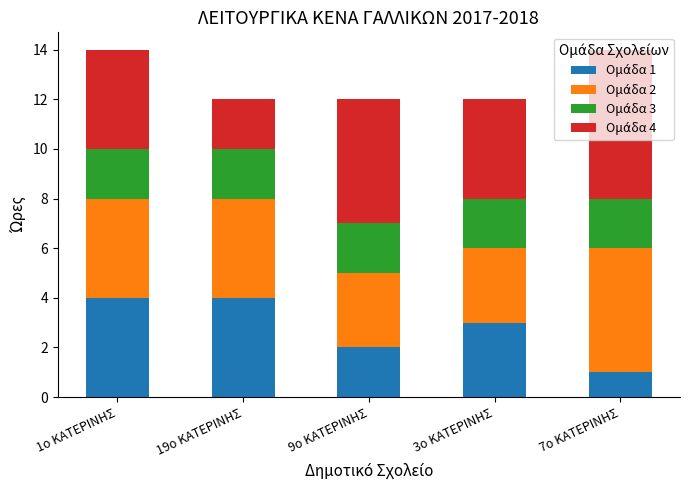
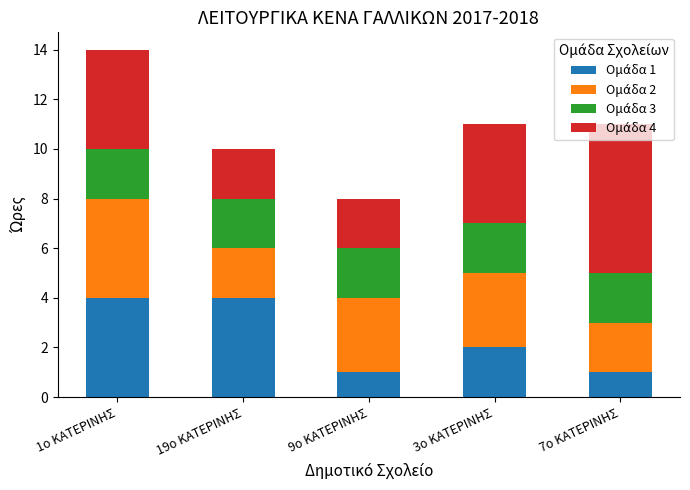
  {
    "Ομάδα 1": {
      "1ο ΚΑΤΕΡΙΝΗΣ": 4,
      "19ο ΚΑΤΕΡΙΝΗΣ": 4,
-     "9ο ΚΑΤΕΡΙΝΗΣ": 2,
-     "3ο ΚΑΤΕΡΙΝΗΣ": 3,
+     "9ο ΚΑΤΕΡΙΝΗΣ": 1,
+     "3ο ΚΑΤΕΡΙΝΗΣ": 2,
      "7ο ΚΑΤΕΡΙΝΗΣ": 1
    },
    "Ομάδα 2": {
      "1ο ΚΑΤΕΡΙΝΗΣ": 4,
-     "19ο ΚΑΤΕΡΙΝΗΣ": 4,
+     "19ο ΚΑΤΕΡΙΝΗΣ": 2,
      "9ο ΚΑΤΕΡΙΝΗΣ": 3,
      "3ο ΚΑΤΕΡΙΝΗΣ": 3,
-     "7ο ΚΑΤΕΡΙΝΗΣ": 5
+     "7ο ΚΑΤΕΡΙΝΗΣ": 2
    },
    "Ομάδα 3": {
      "1ο ΚΑΤΕΡΙΝΗΣ": 2,
      "19ο ΚΑΤΕΡΙΝΗΣ": 2,
      "9ο ΚΑΤΕΡΙΝΗΣ": 2,
      "3ο ΚΑΤΕΡΙΝΗΣ": 2,
      "7ο ΚΑΤΕΡΙΝΗΣ": 2
    },
    "Ομάδα 4": {
      "1ο ΚΑΤΕΡΙΝΗΣ": 4,
      "19ο ΚΑΤΕΡΙΝΗΣ": 2,
-     "9ο ΚΑΤΕΡΙΝΗΣ": 5,
+     "9ο ΚΑΤΕΡΙΝΗΣ": 2,
      "3ο ΚΑΤΕΡΙΝΗΣ": 4
    }
  }
